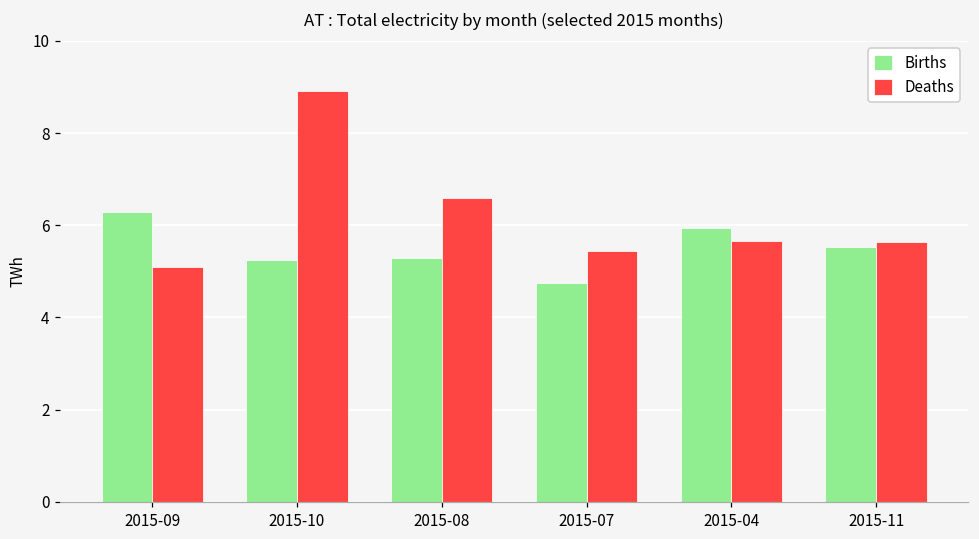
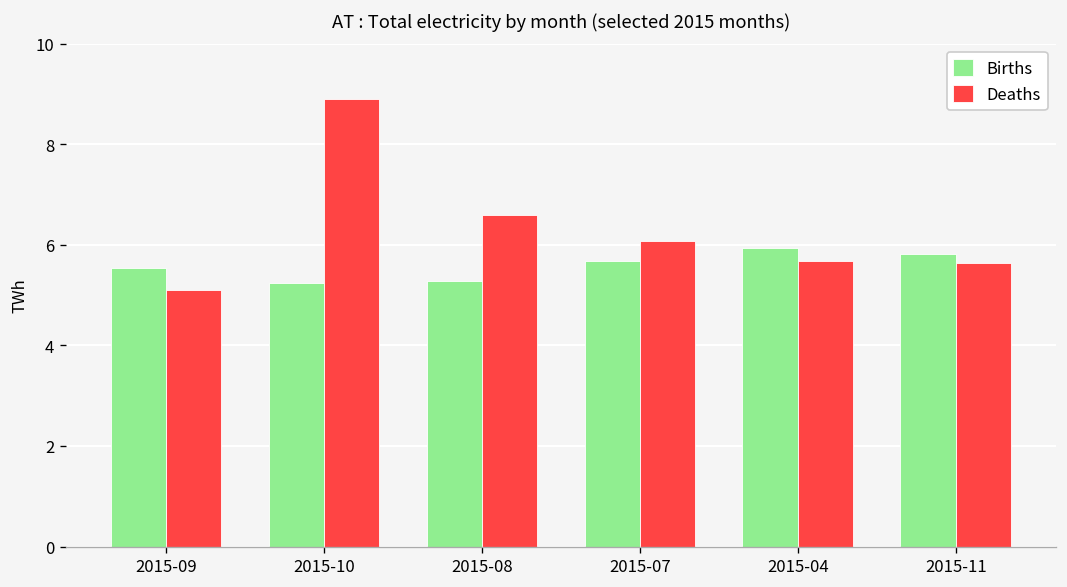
  {
    "Births": {
-     "2015-09": 6.3,
+     "2015-09": 5.5,
      "2015-10": 5.2,
      "2015-08": 5.3,
-     "2015-07": 4.8,
+     "2015-07": 5.7,
      "2015-04": 5.9,
-     "2015-11": 5.5
+     "2015-11": 5.8
    },
    "Deaths": {
      "2015-09": 5.1,
      "2015-10": 8.9,
      "2015-08": 6.6,
-     "2015-07": 5.4,
+     "2015-07": 6.1,
      "2015-04": 5.7,
      "2015-11": 5.6
    }
  }
